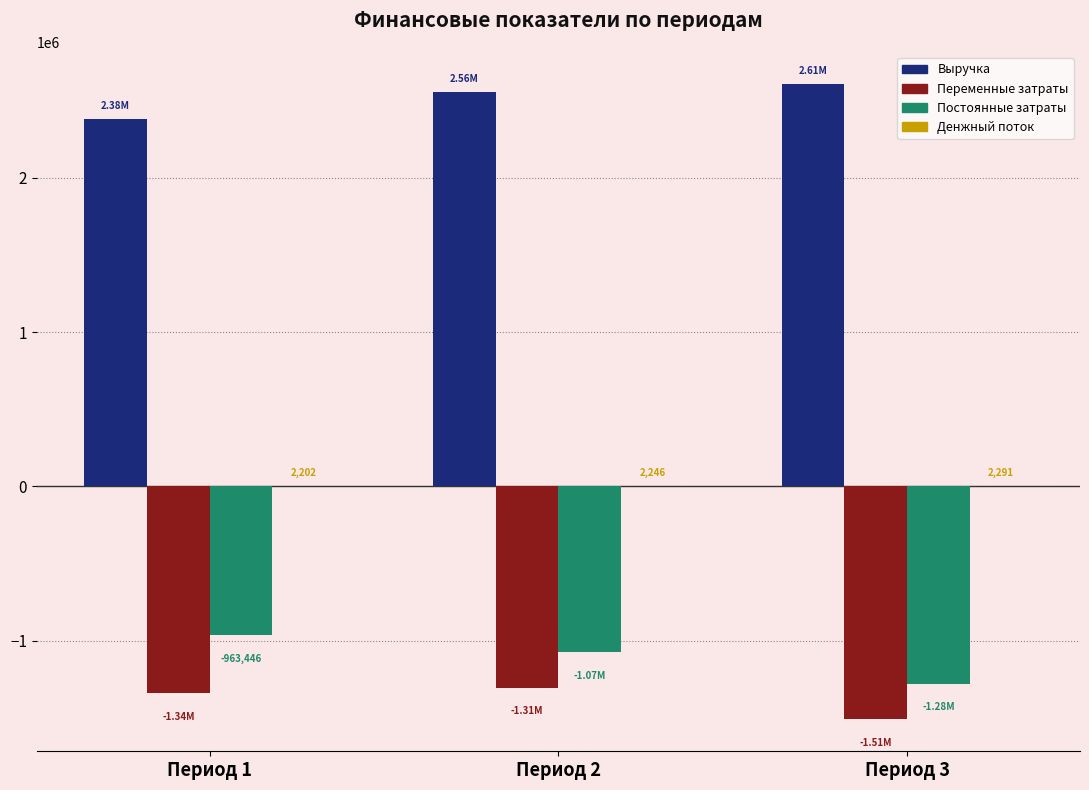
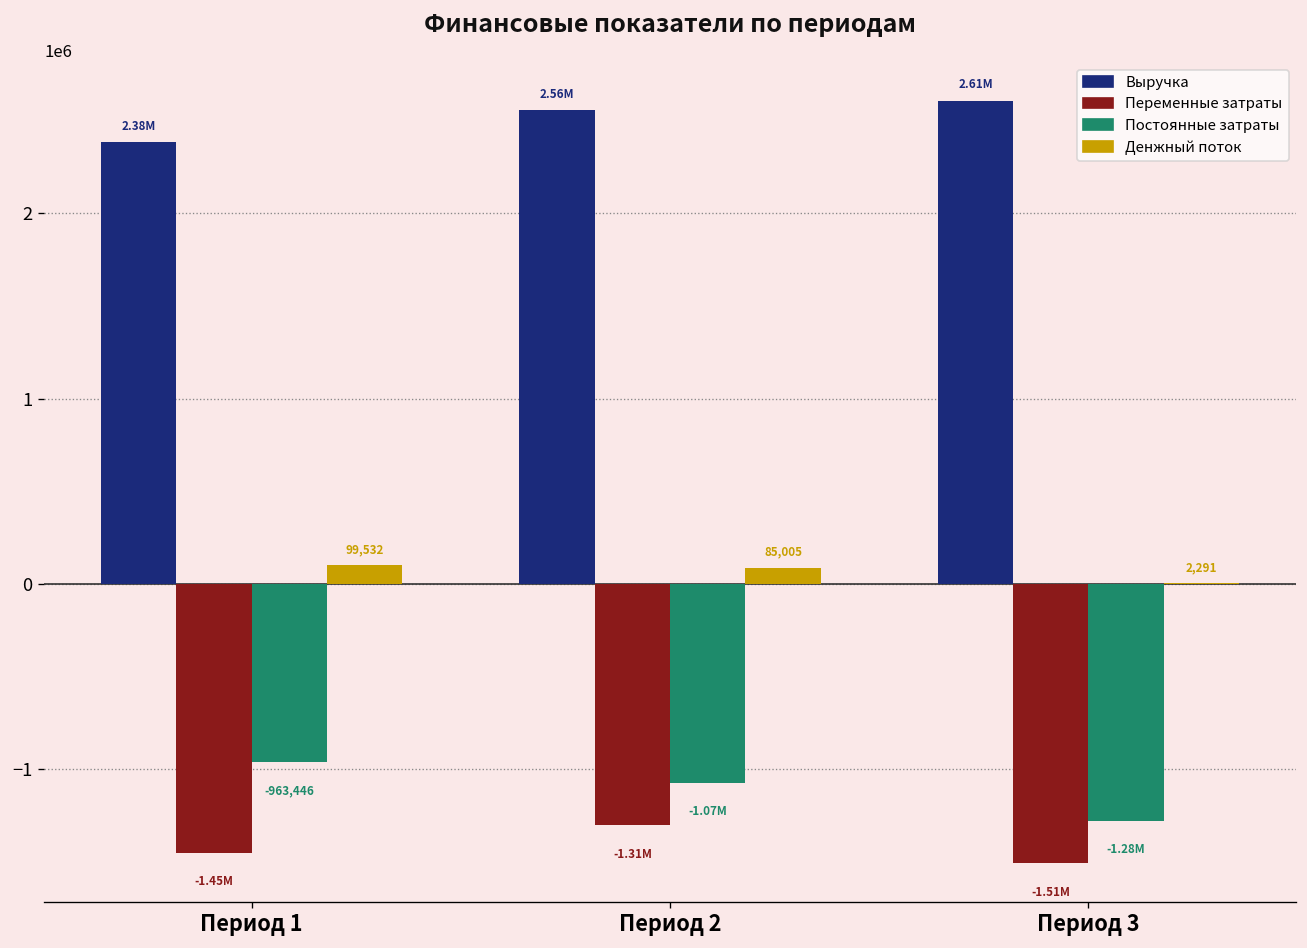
  {
    "Выручка": {
      "Период 1": "2.38M",
      "Период 2": "2.56M",
      "Период 3": "2.61M"
    },
    "Переменные затраты": {
-     "Период 1": "-1.34M",
+     "Период 1": "-1.45M",
      "Период 2": "-1.31M",
      "Период 3": "-1.51M"
    },
    "Постоянные затраты": {
      "Период 1": "-963,446",
      "Период 2": "-1.07M",
      "Период 3": "-1.28M"
    },
    "Денжный поток": {
-     "Период 1": "2,202",
-     "Период 2": "2,246",
+     "Период 1": "99,532",
+     "Период 2": "85,005",
      "Период 3": "2,291"
    }
  }
